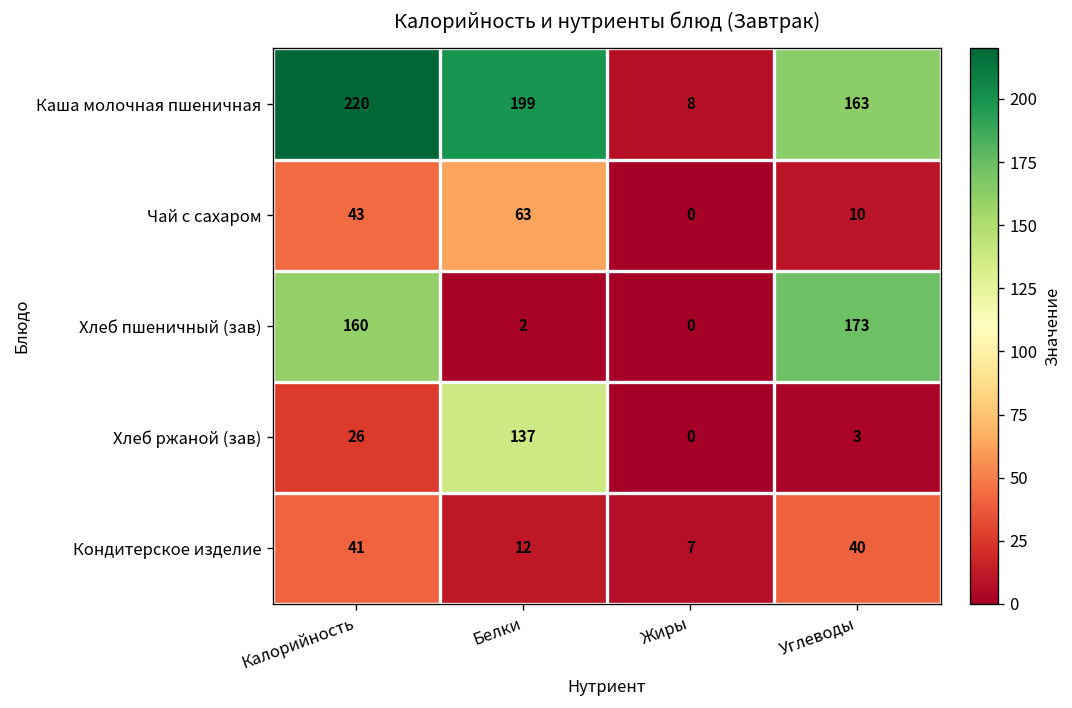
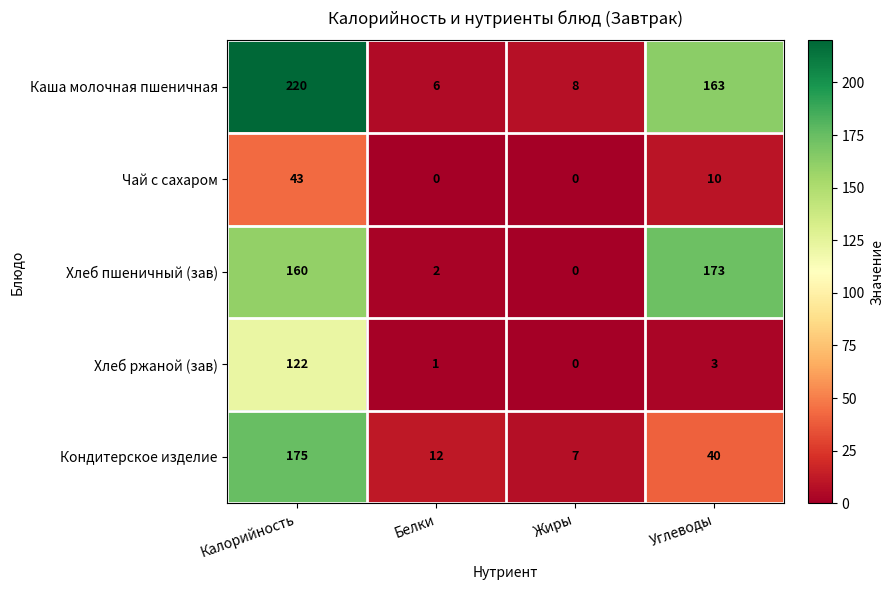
  {
    "Каша молочная пшеничная": {
      "Калорийность": 220,
-     "Белки": 199,
+     "Белки": 6,
      "Жиры": 8,
      "Углеводы": 163
    },
    "Чай с сахаром": {
      "Калорийность": 43,
-     "Белки": 63,
+     "Белки": 0,
      "Жиры": 0,
      "Углеводы": 10
    },
    "Хлеб пшеничный (зав)": {
      "Калорийность": 160,
      "Белки": 2,
      "Жиры": 0,
      "Углеводы": 173
    },
    "Хлеб ржаной (зав)": {
-     "Калорийность": 26,
-     "Белки": 137,
+     "Калорийность": 122,
+     "Белки": 1,
      "Жиры": 0,
      "Углеводы": 3
    },
    "Кондитерское изделие": {
-     "Калорийность": 41,
+     "Калорийность": 175,
      "Белки": 12,
      "Жиры": 7,
      "Углеводы": 40
    }
  }
